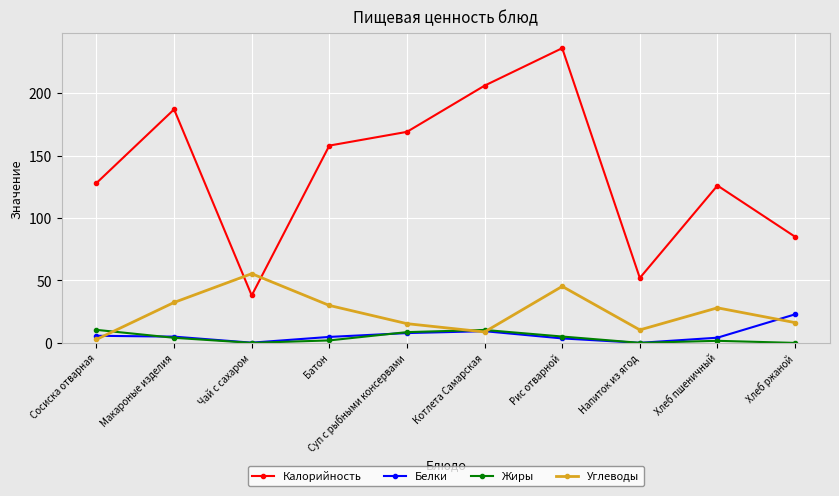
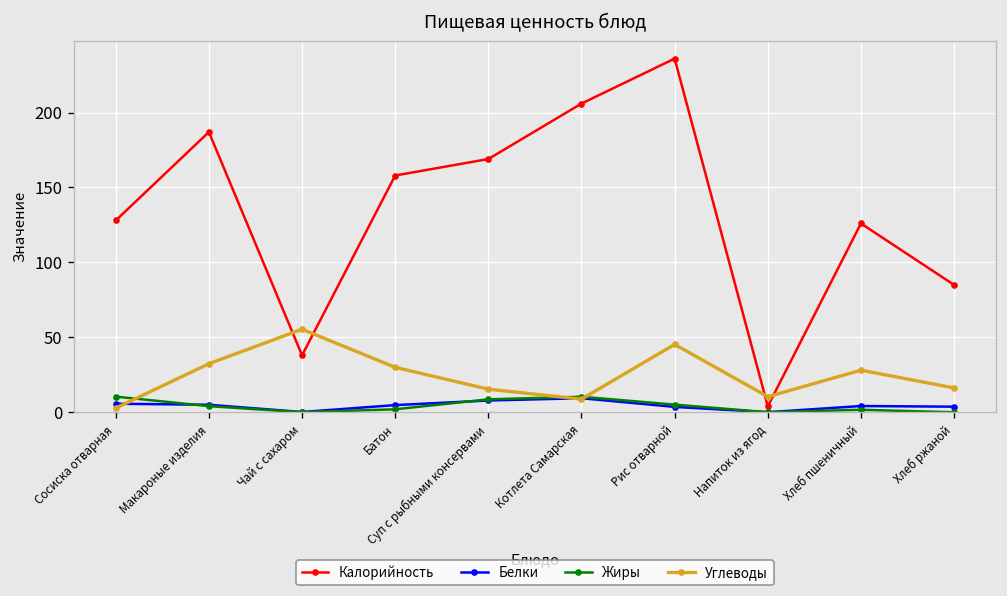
  {
    "Калорийность": {
      "Сосиска отварная": 128,
      "Макароные изделия": 187,
      "Чай с сахаром": 38,
      "Батон": 158,
      "Суп с рыбными консервами": 169,
      "Котлета Самарская": 206,
      "Рис отварной": 236,
-     "Напиток из ягод": 52,
+     "Напиток из ягод": 4,
      "Хлеб пшеничный": 126,
      "Хлеб ржаной": 85
    },
    "Белки": {
      "Сосиска отварная": 6,
      "Батон": 5,
      "Хлеб пшеничный": 4,
-     "Хлеб ржаной": 23
+     "Хлеб ржаной": 4
    },
    "Жиры": {
      "Сосиска отварная": 10,
      "Батон": 2,
      "Хлеб пшеничный": 2,
      "Хлеб ржаной": 0
    },
    "Углеводы": {
      "Сосиска отварная": 3,
      "Макароные изделия": 32,
      "Чай с сахаром": 55,
      "Батон": 30,
      "Суп с рыбными консервами": 15,
      "Рис отварной": 45,
      "Напиток из ягод": 10,
      "Хлеб пшеничный": 28,
      "Хлеб ржаной": 16
    }
  }
